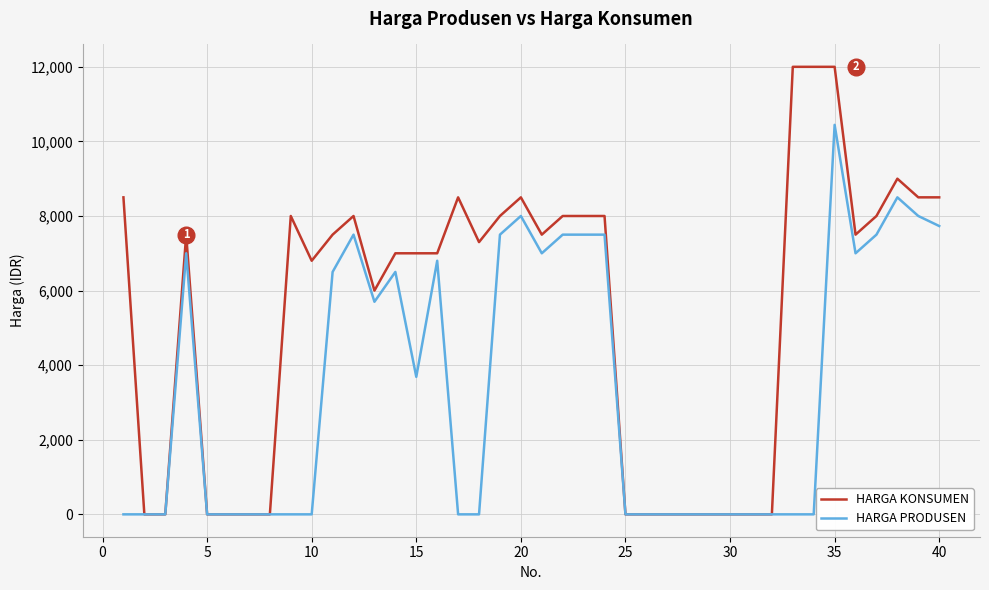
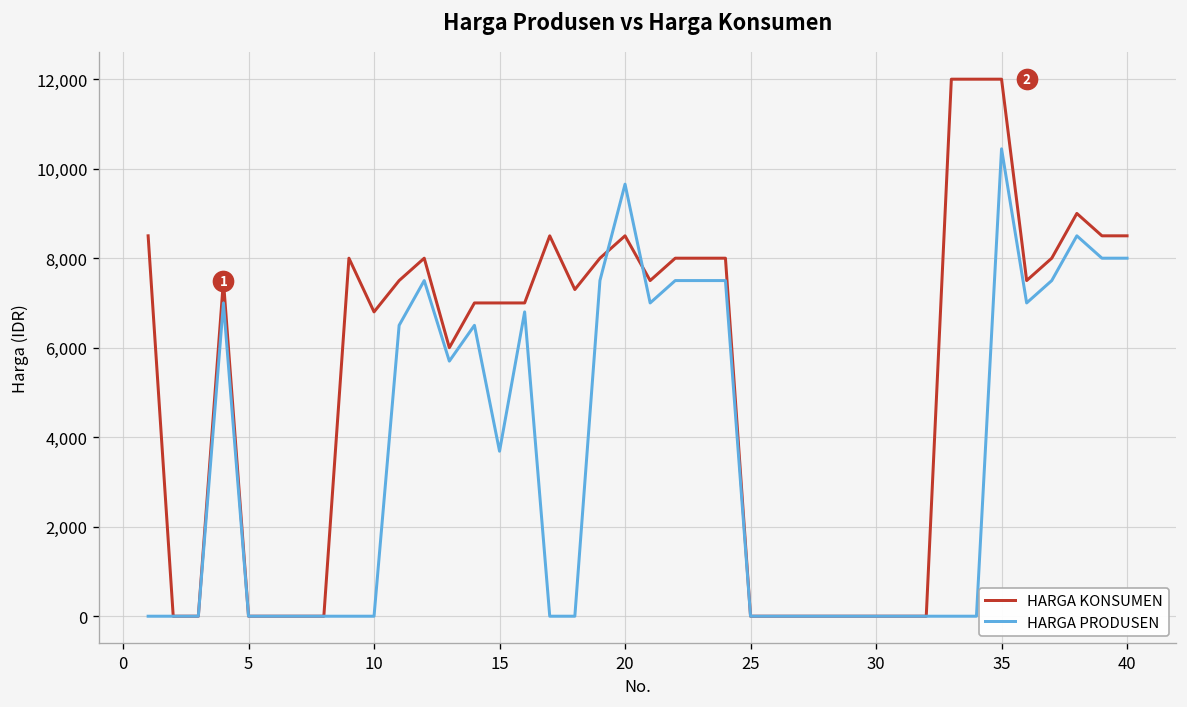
  {
    "HARGA PRODUSEN": {
      "10": "0",
      "15": "3,700",
-     "20": "8,000",
+     "20": "9,700",
      "35": "10,400",
-     "40": "7,700"
+     "40": "8,000"
    }
  }
